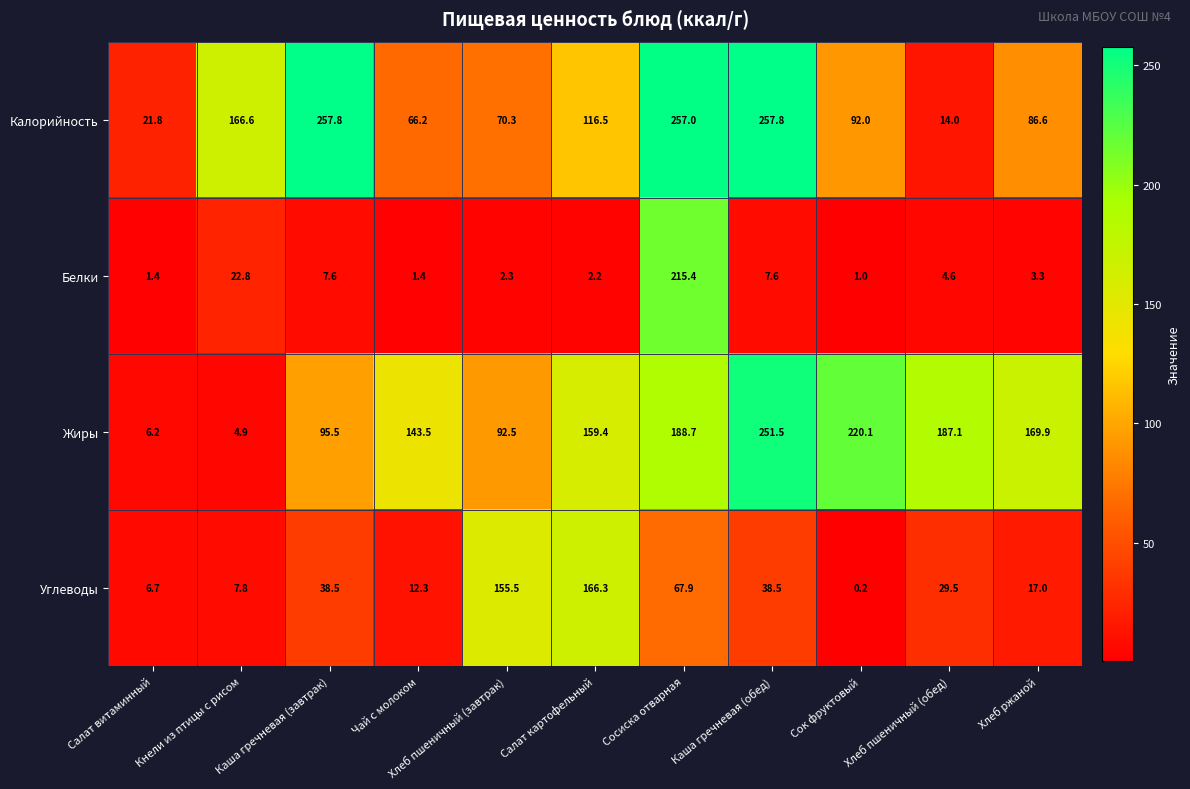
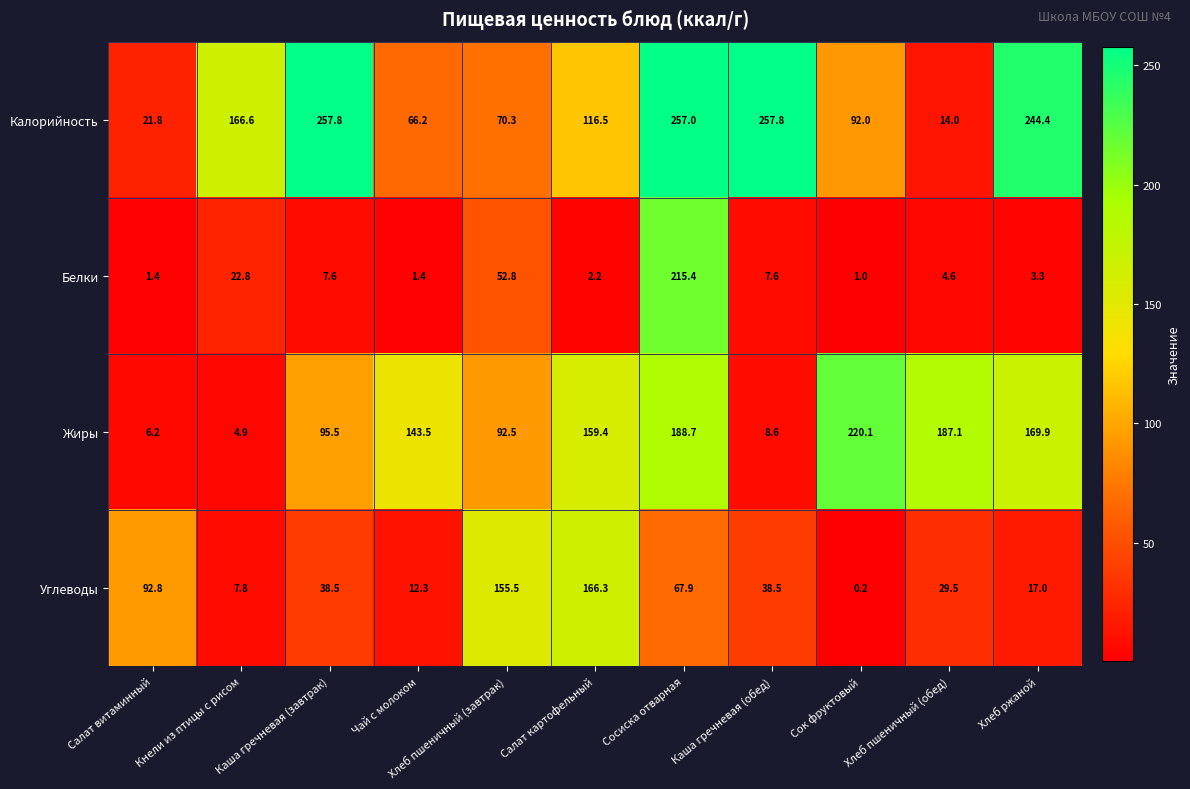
  {
    "Калорийность": {
      "Салат витаминный": 21.8,
      "Кнели из птицы с рисом": 166.6,
      "Каша гречневая (завтрак)": 257.8,
      "Чай с молоком": 66.2,
      "Хлеб пшеничный (завтрак)": 70.3,
      "Салат картофельный": 116.5,
      "Сосиска отварная": 257.0,
      "Каша гречневая (обед)": 257.8,
      "Сок фруктовый": 92.0,
      "Хлеб пшеничный (обед)": 14.0,
-     "Хлеб ржаной": 86.6
+     "Хлеб ржаной": 244.4
    },
    "Белки": {
      "Салат витаминный": 1.4,
      "Кнели из птицы с рисом": 22.8,
      "Каша гречневая (завтрак)": 7.6,
      "Чай с молоком": 1.4,
-     "Хлеб пшеничный (завтрак)": 2.3,
+     "Хлеб пшеничный (завтрак)": 52.8,
      "Салат картофельный": 2.2,
      "Сосиска отварная": 215.4,
      "Каша гречневая (обед)": 7.6,
      "Сок фруктовый": 1.0,
      "Хлеб пшеничный (обед)": 4.6,
      "Хлеб ржаной": 3.3
    },
    "Жиры": {
      "Салат витаминный": 6.2,
      "Кнели из птицы с рисом": 4.9,
      "Каша гречневая (завтрак)": 95.5,
      "Чай с молоком": 143.5,
      "Хлеб пшеничный (завтрак)": 92.5,
      "Салат картофельный": 159.4,
      "Сосиска отварная": 188.7,
-     "Каша гречневая (обед)": 251.5,
+     "Каша гречневая (обед)": 8.6,
      "Сок фруктовый": 220.1,
      "Хлеб пшеничный (обед)": 187.1,
      "Хлеб ржаной": 169.9
    },
    "Углеводы": {
-     "Салат витаминный": 6.7,
+     "Салат витаминный": 92.8,
      "Кнели из птицы с рисом": 7.8,
      "Каша гречневая (завтрак)": 38.5,
      "Чай с молоком": 12.3,
      "Хлеб пшеничный (завтрак)": 155.5,
      "Салат картофельный": 166.3,
      "Сосиска отварная": 67.9,
      "Каша гречневая (обед)": 38.5,
      "Сок фруктовый": 0.2,
      "Хлеб пшеничный (обед)": 29.5,
      "Хлеб ржаной": 17.0
    }
  }
